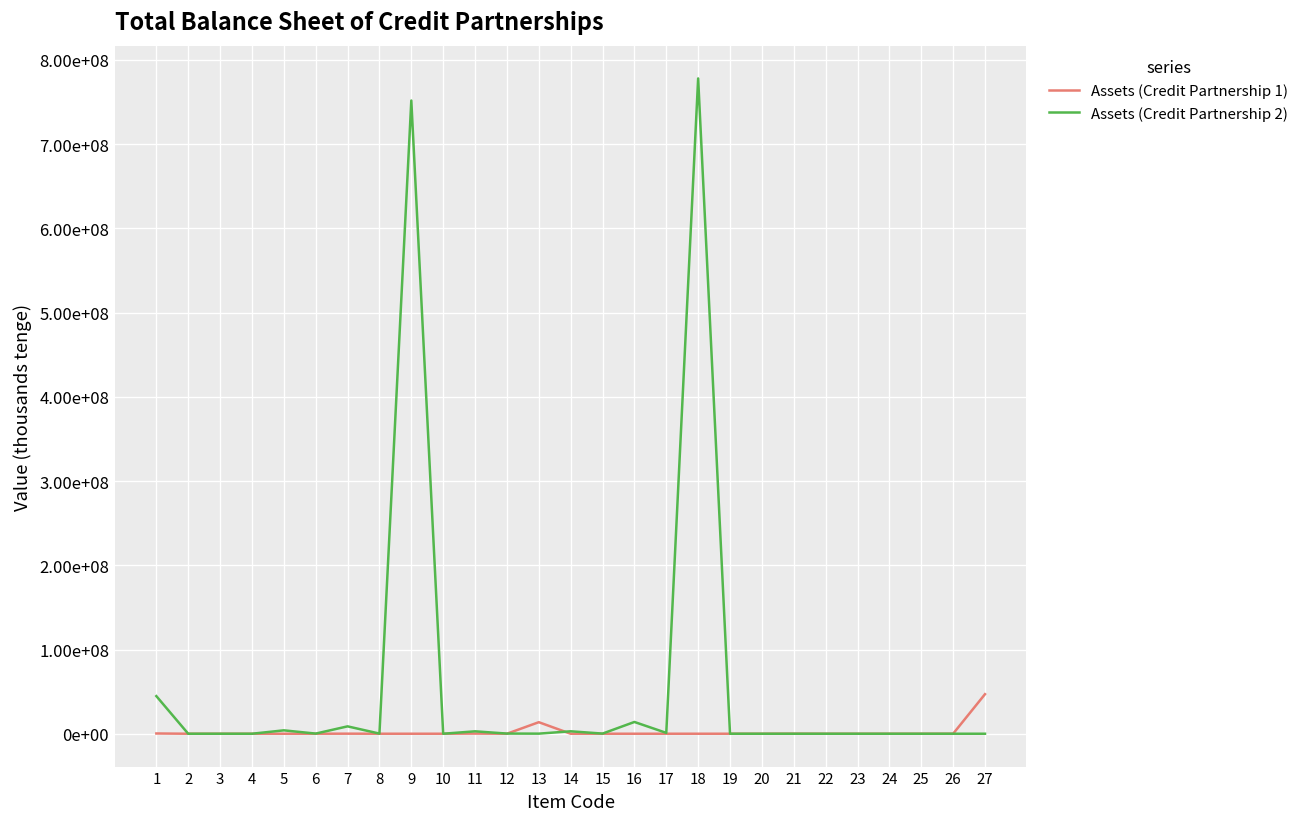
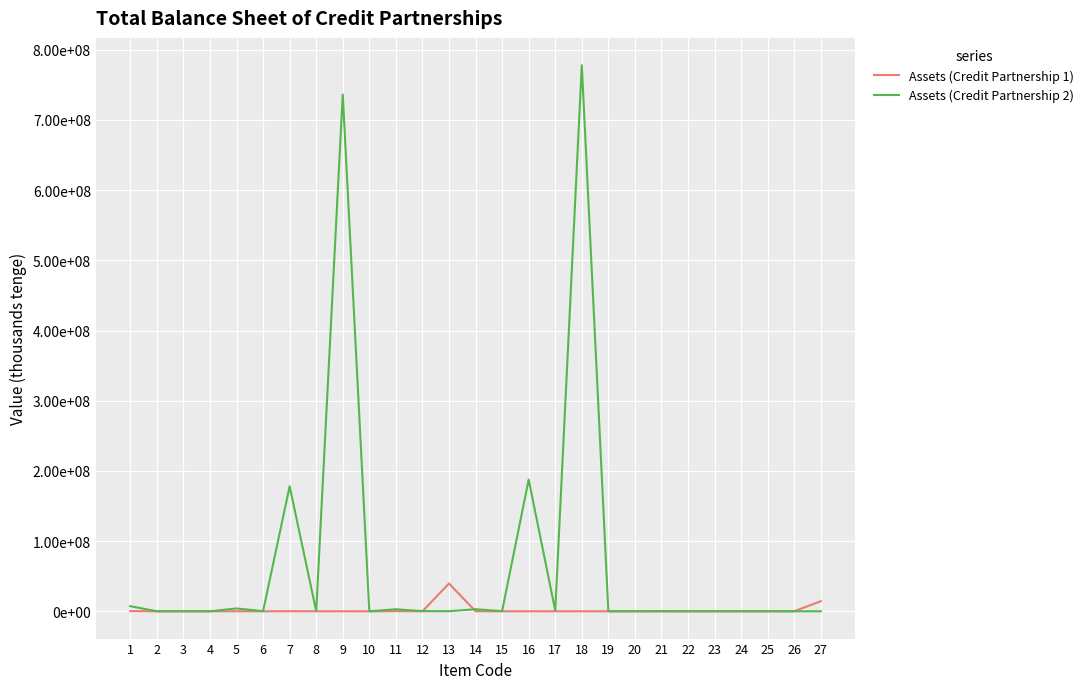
  {
    "Assets (Credit Partnership 1)": {
      "1": 0,
      "5": 0,
      "7": 0,
      "9": 0,
-     "13": 10000000,
+     "13": 40000000,
      "16": 0,
      "18": 0,
-     "27": 50000000
+     "27": 10000000
    },
    "Assets (Credit Partnership 2)": {
-     "1": 40000000,
+     "1": 10000000,
      "5": 0,
-     "7": 10000000,
-     "9": 750000000,
+     "7": 180000000,
+     "9": 740000000,
      "13": 0,
-     "16": 10000000,
+     "16": 190000000,
      "18": 780000000,
      "27": 0
    }
  }
